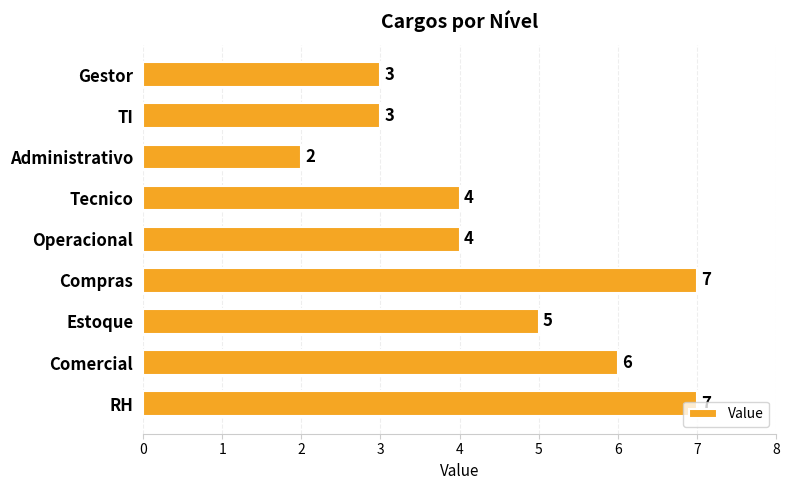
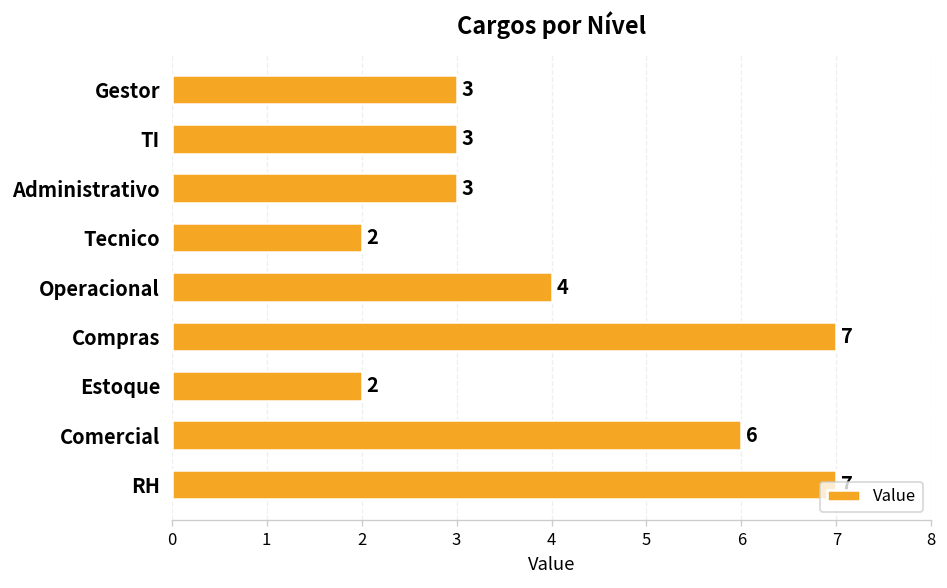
  {
    "Gestor": 3,
    "TI": 3,
-   "Administrativo": 2,
-   "Tecnico": 4,
+   "Administrativo": 3,
+   "Tecnico": 2,
    "Operacional": 4,
    "Compras": 7,
-   "Estoque": 5,
+   "Estoque": 2,
    "Comercial": 6
  }
